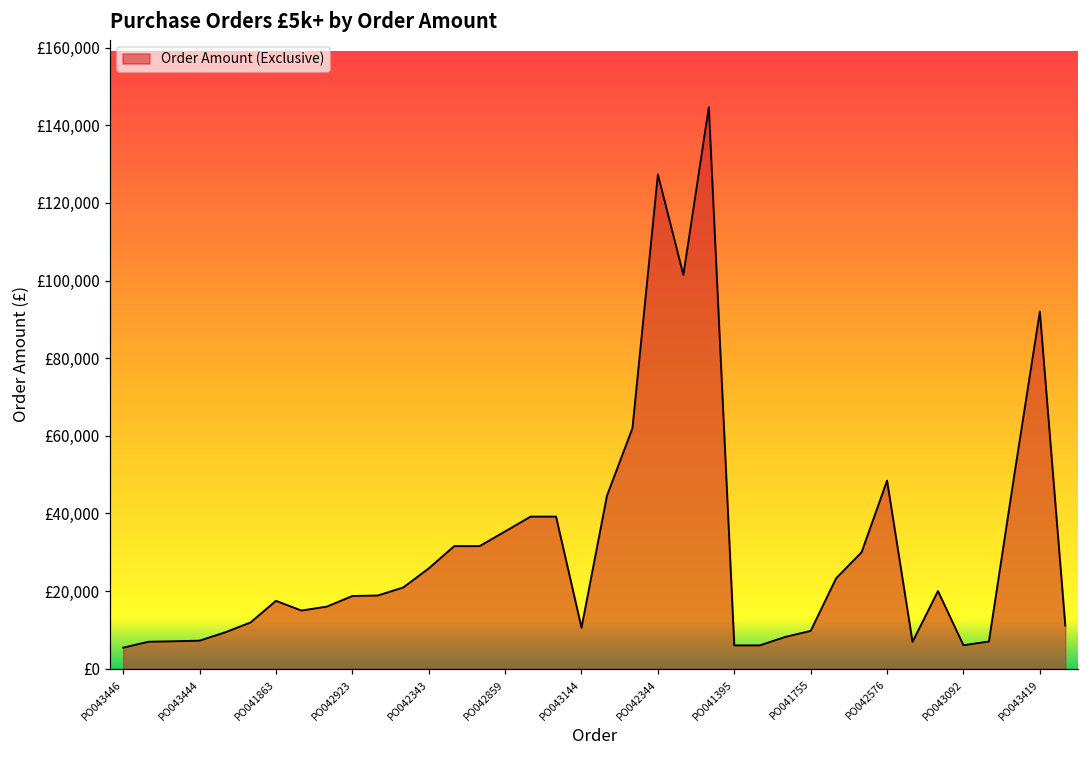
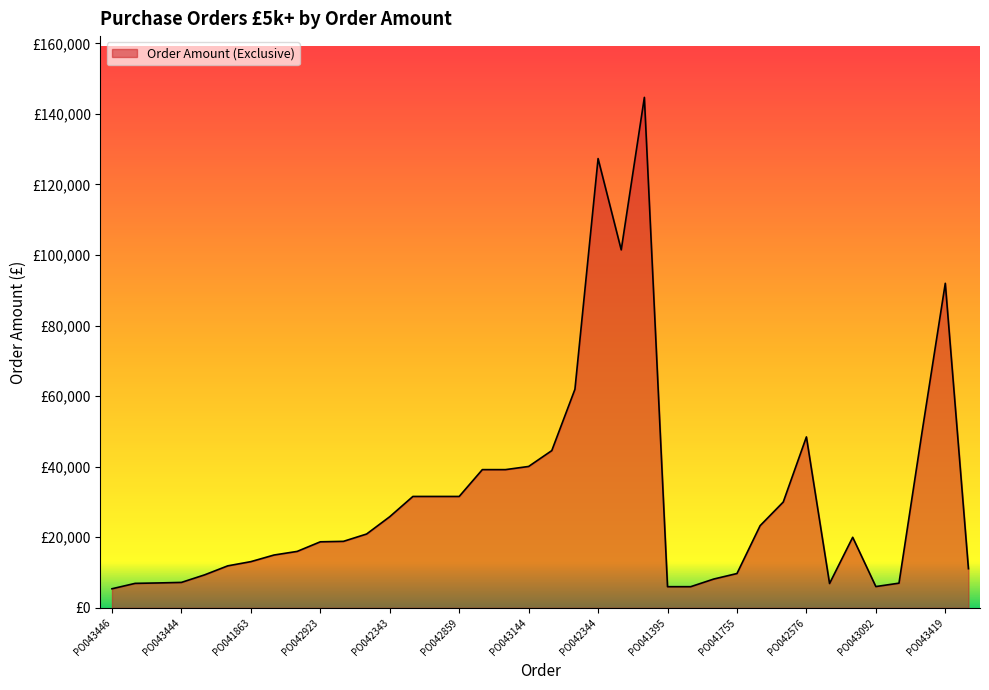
  {
    "PO043446": "£5,000",
    "PO043444": "£7,000",
-   "PO041863": "£17,000",
+   "PO041863": "£13,000",
    "PO042923": "£19,000",
    "PO042343": "£26,000",
-   "PO042859": "£35,000",
-   "PO043144": "£11,000",
+   "PO042859": "£32,000",
+   "PO043144": "£40,000",
    "PO042344": "£127,000",
    "PO041395": "£6,000",
    "PO041755": "£10,000",
    "PO042576": "£48,000",
    "PO043092": "£6,000",
    "PO043419": "£92,000"
  }
